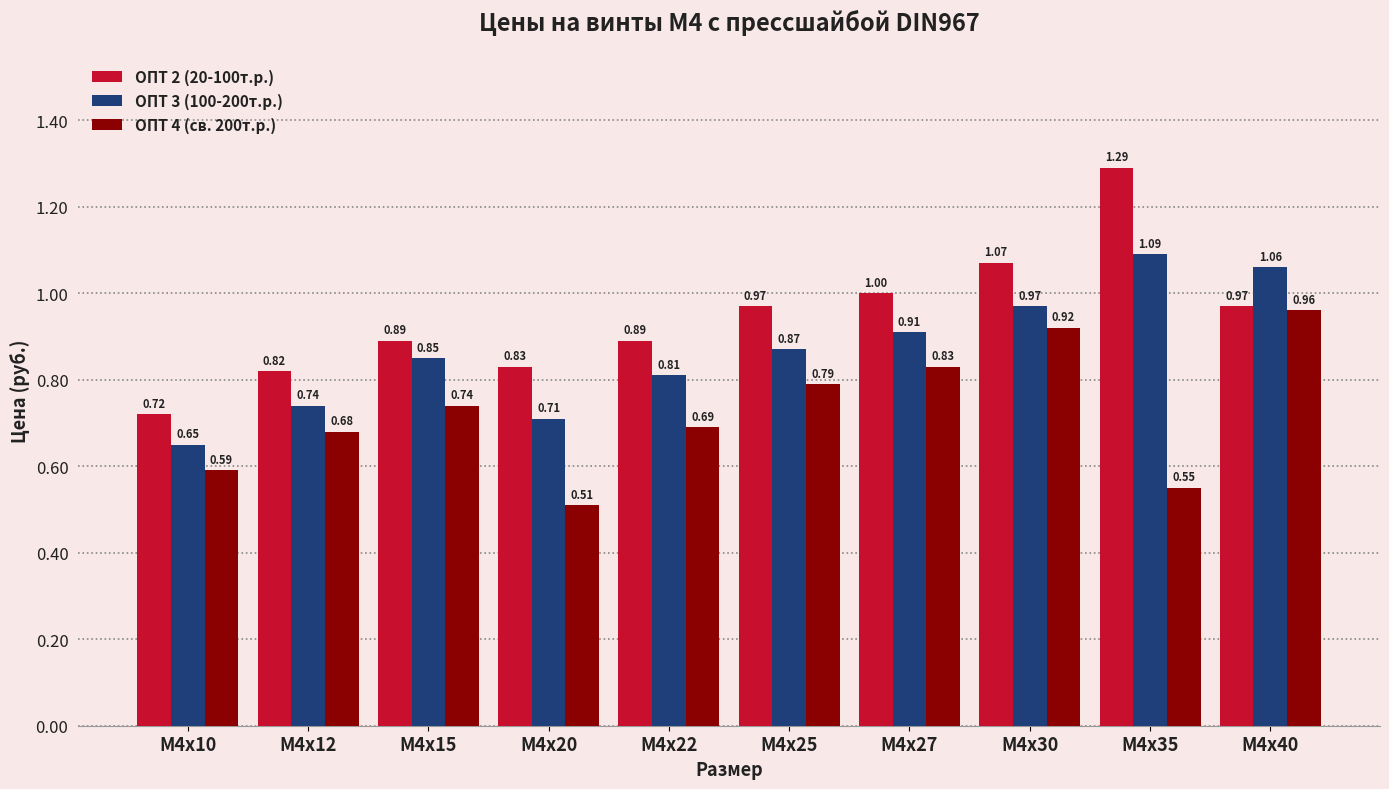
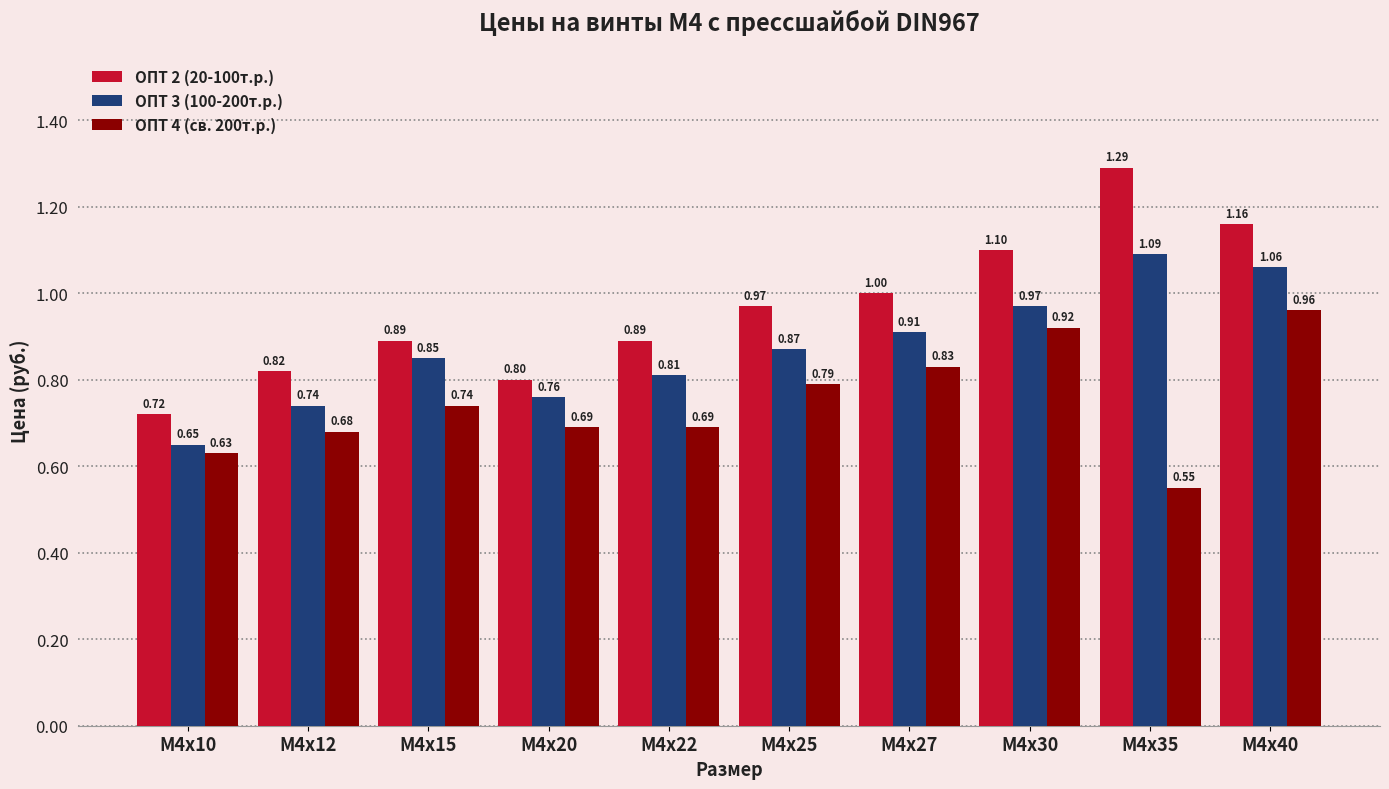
  {
    "ОПТ 2 (20-100т.р.)": {
      "М4х10": 0.72,
      "М4х12": 0.82,
      "М4х15": 0.89,
-     "М4х20": 0.83,
+     "М4х20": 0.80,
      "М4х22": 0.89,
      "М4х25": 0.97,
      "М4х27": 1.00,
-     "М4х30": 1.07,
+     "М4х30": 1.10,
      "М4х35": 1.29,
-     "М4х40": 0.97
+     "М4х40": 1.16
    },
    "ОПТ 3 (100-200т.р.)": {
      "М4х10": 0.65,
      "М4х12": 0.74,
      "М4х15": 0.85,
-     "М4х20": 0.71,
+     "М4х20": 0.76,
      "М4х22": 0.81,
      "М4х25": 0.87,
      "М4х27": 0.91,
      "М4х30": 0.97,
      "М4х35": 1.09,
      "М4х40": 1.06
    },
    "ОПТ 4 (св. 200т.р.)": {
-     "М4х10": 0.59,
+     "М4х10": 0.63,
      "М4х12": 0.68,
      "М4х15": 0.74,
-     "М4х20": 0.51,
+     "М4х20": 0.69,
      "М4х22": 0.69,
      "М4х25": 0.79,
      "М4х27": 0.83,
      "М4х30": 0.92,
      "М4х35": 0.55,
      "М4х40": 0.96
    }
  }
